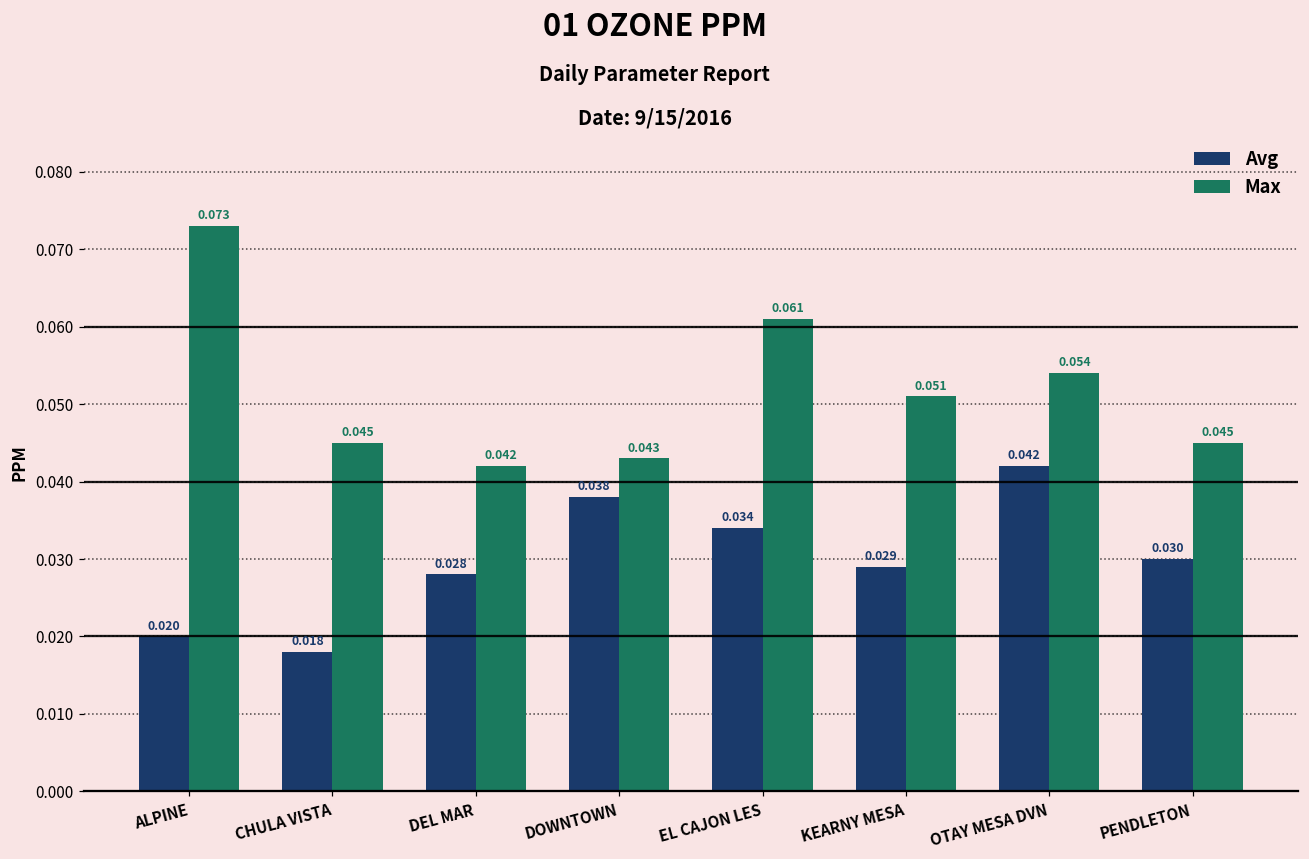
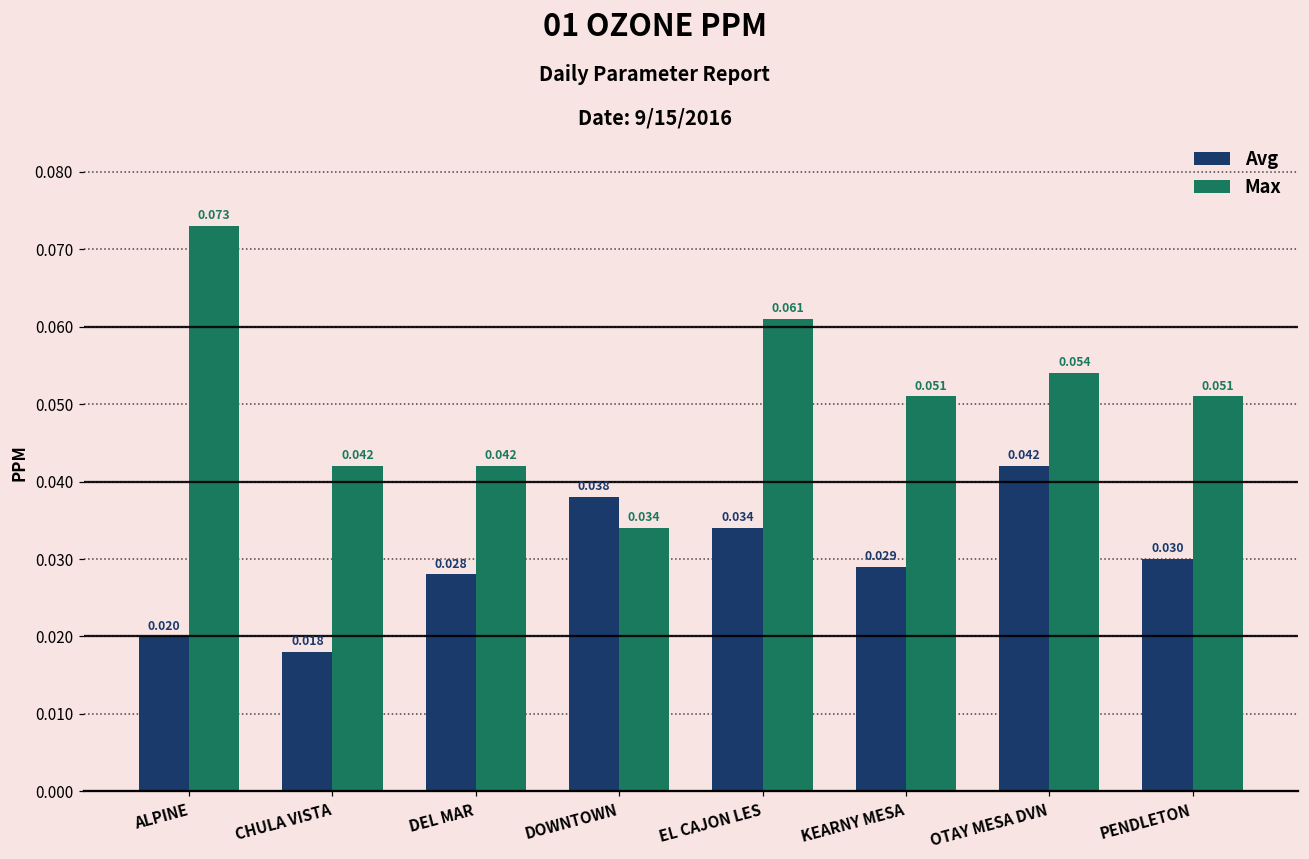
  {
    "Avg": {
      "ALPINE": 0.020,
      "CHULA VISTA": 0.018,
      "DEL MAR": 0.028,
      "DOWNTOWN": 0.038,
      "EL CAJON LES": 0.034,
      "KEARNY MESA": 0.029,
      "OTAY MESA DVN": 0.042,
      "PENDLETON": 0.030
    },
    "Max": {
      "ALPINE": 0.073,
-     "CHULA VISTA": 0.045,
+     "CHULA VISTA": 0.042,
      "DEL MAR": 0.042,
-     "DOWNTOWN": 0.043,
+     "DOWNTOWN": 0.034,
      "EL CAJON LES": 0.061,
      "KEARNY MESA": 0.051,
      "OTAY MESA DVN": 0.054,
-     "PENDLETON": 0.045
+     "PENDLETON": 0.051
    }
  }
